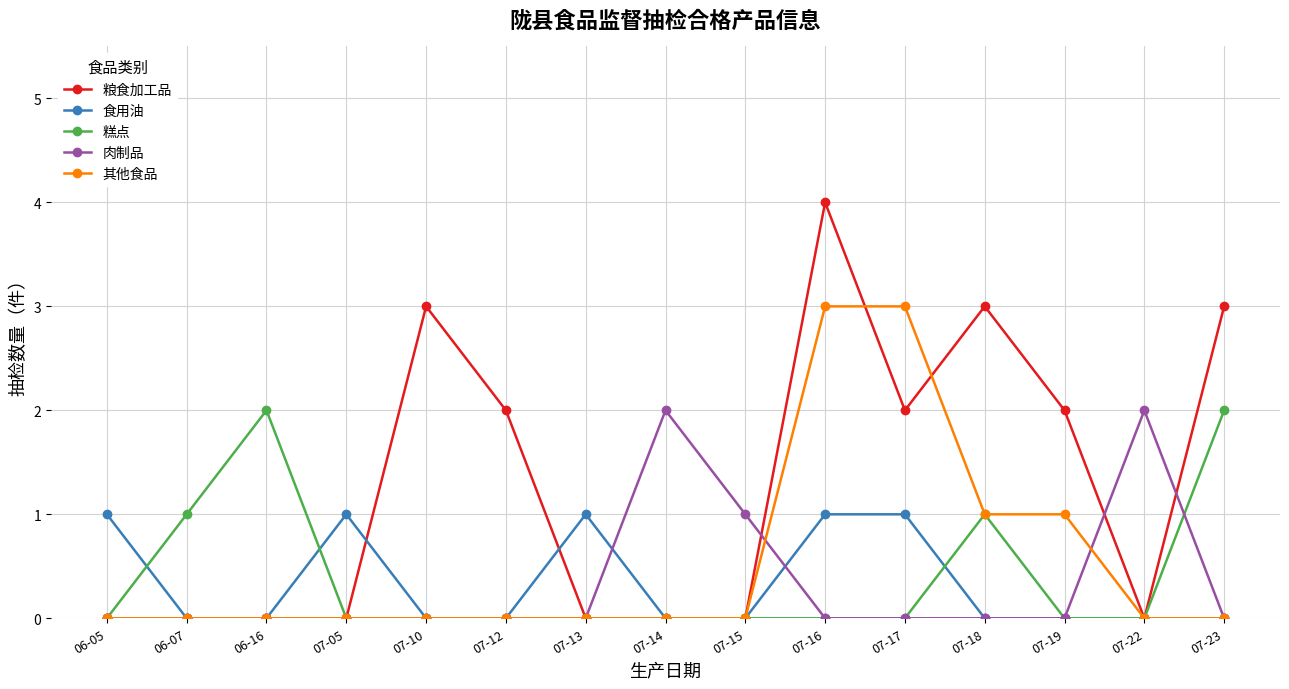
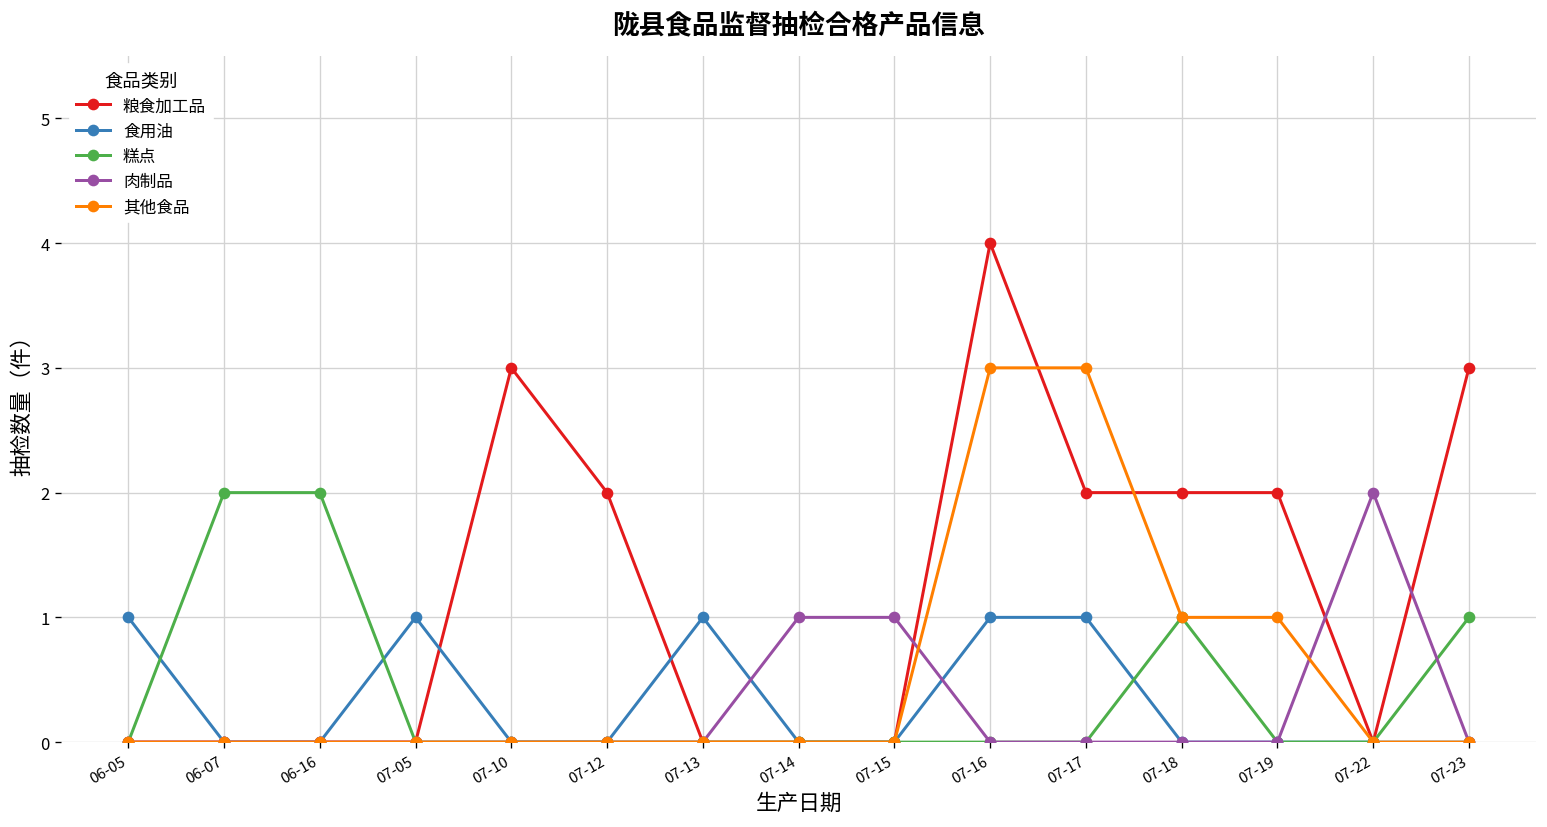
  {
    "粮食加工品": {
      "07-10": 3,
      "07-12": 2,
      "07-16": 4,
      "07-17": 2,
-     "07-18": 3,
+     "07-18": 2,
      "07-19": 2,
      "07-23": 3
    },
    "食用油": {
      "06-05": 1,
      "07-05": 1,
      "07-13": 1,
      "07-16": 1,
      "07-17": 1
    },
    "糕点": {
-     "06-07": 1,
+     "06-07": 2,
      "06-16": 2,
-     "07-23": 2
+     "07-23": 1
    },
    "肉制品": {
-     "07-14": 2,
+     "07-14": 1,
      "07-15": 1,
      "07-22": 2
    },
    "其他食品": {
      "07-16": 3,
      "07-17": 3,
      "07-19": 1
    }
  }
